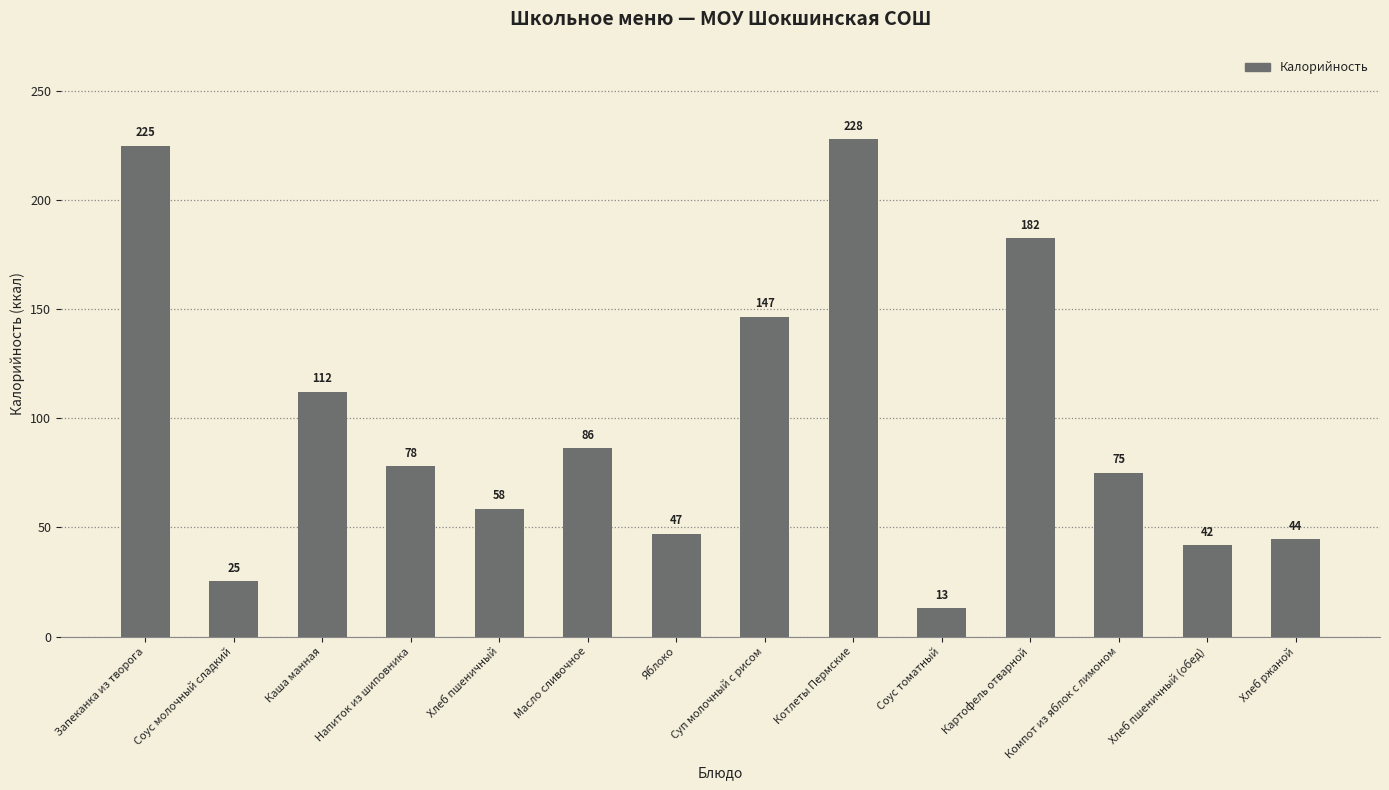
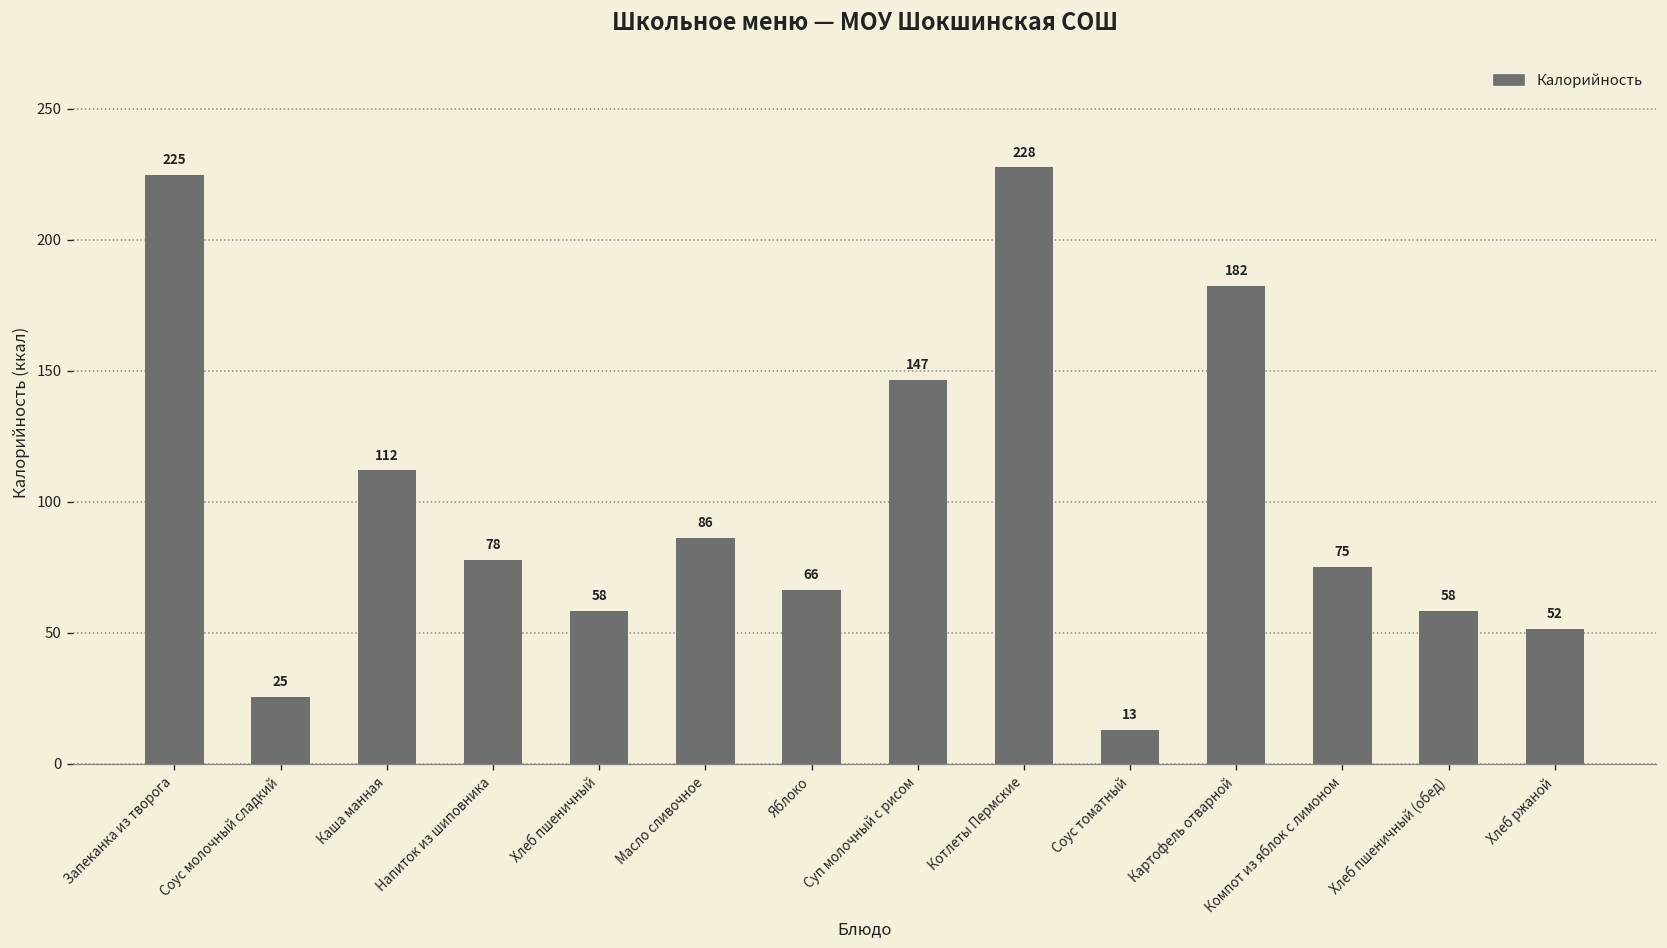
  {
    "Запеканка из творога": 225,
    "Соус молочный сладкий": 25,
    "Каша манная": 112,
    "Напиток из шиповника": 78,
    "Хлеб пшеничный": 58,
    "Масло сливочное": 86,
-   "Яблоко": 47,
+   "Яблоко": 66,
    "Суп молочный с рисом": 147,
    "Котлеты Пермские": 228,
    "Соус томатный": 13,
    "Картофель отварной": 182,
    "Компот из яблок с лимоном": 75,
-   "Хлеб пшеничный (обед)": 42,
-   "Хлеб ржаной": 44
+   "Хлеб пшеничный (обед)": 58,
+   "Хлеб ржаной": 52
  }
